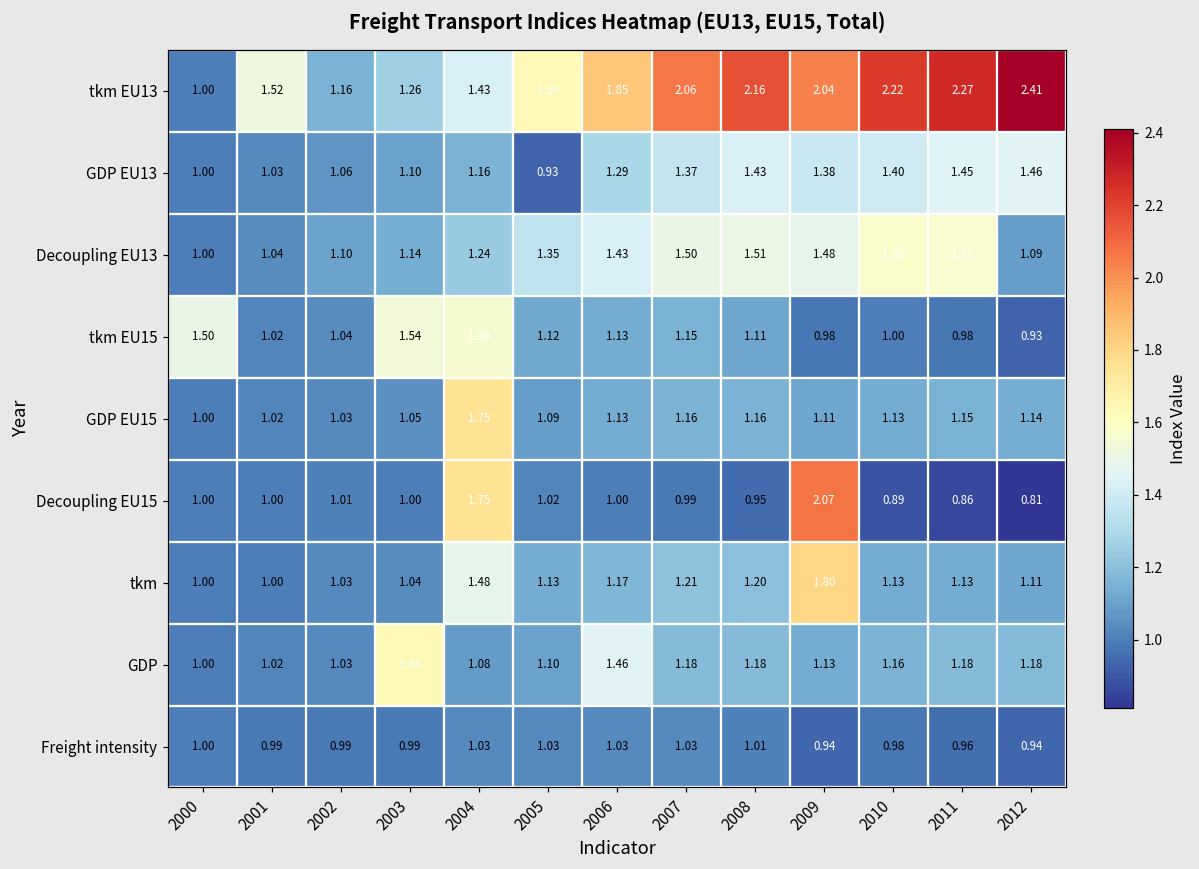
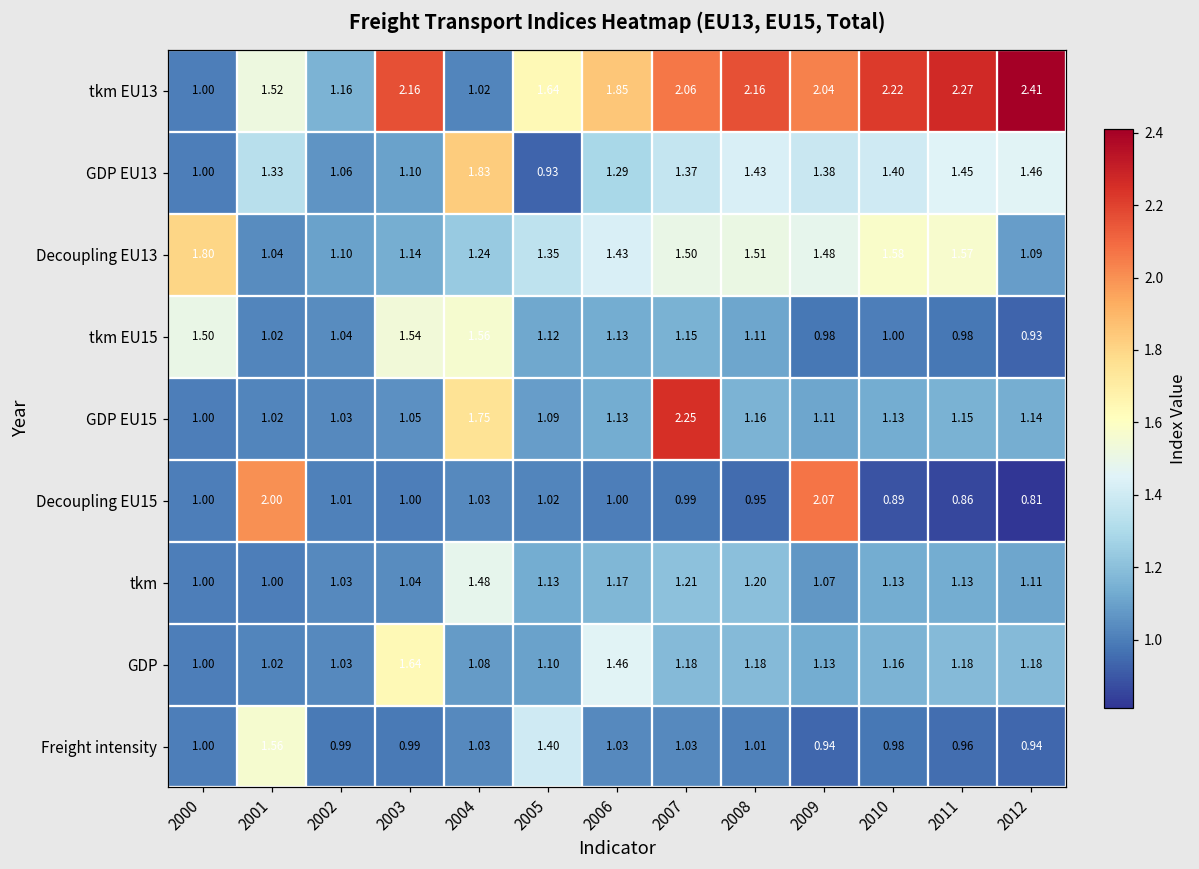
  {
    "tkm EU13": {
      "2000": 1.00,
      "2001": 1.52,
      "2002": 1.16,
-     "2003": 1.26,
-     "2004": 1.43,
+     "2003": 2.16,
+     "2004": 1.02,
      "2005": 1.64,
      "2006": 1.85,
      "2007": 2.06,
      "2008": 2.16,
      "2009": 2.04,
      "2010": 2.22,
      "2011": 2.27,
      "2012": 2.41
    },
    "GDP EU13": {
      "2000": 1.00,
-     "2001": 1.03,
+     "2001": 1.33,
      "2002": 1.06,
      "2003": 1.10,
-     "2004": 1.16,
+     "2004": 1.83,
      "2005": 0.93,
      "2006": 1.29,
      "2007": 1.37,
      "2008": 1.43,
      "2009": 1.38,
      "2010": 1.40,
      "2011": 1.45,
      "2012": 1.46
    },
    "Decoupling EU13": {
-     "2000": 1.00,
+     "2000": 1.80,
      "2001": 1.04,
      "2002": 1.10,
      "2003": 1.14,
      "2004": 1.24,
      "2005": 1.35,
      "2006": 1.43,
      "2007": 1.50,
      "2008": 1.51,
      "2009": 1.48,
      "2010": 1.58,
      "2011": 1.57,
      "2012": 1.09
    },
    "tkm EU15": {
      "2000": 1.50,
      "2001": 1.02,
      "2002": 1.04,
      "2003": 1.54,
      "2004": 1.56,
      "2005": 1.12,
      "2006": 1.13,
      "2007": 1.15,
      "2008": 1.11,
      "2009": 0.98,
      "2010": 1.00,
      "2011": 0.98,
      "2012": 0.93
    },
    "GDP EU15": {
      "2000": 1.00,
      "2001": 1.02,
      "2002": 1.03,
      "2003": 1.05,
      "2004": 1.75,
      "2005": 1.09,
      "2006": 1.13,
-     "2007": 1.16,
+     "2007": 2.25,
      "2008": 1.16,
      "2009": 1.11,
      "2010": 1.13,
      "2011": 1.15,
      "2012": 1.14
    },
    "Decoupling EU15": {
      "2000": 1.00,
-     "2001": 1.00,
+     "2001": 2.00,
      "2002": 1.01,
      "2003": 1.00,
-     "2004": 1.75,
+     "2004": 1.03,
      "2005": 1.02,
      "2006": 1.00,
      "2007": 0.99,
      "2008": 0.95,
      "2009": 2.07,
      "2010": 0.89,
      "2011": 0.86,
      "2012": 0.81
    },
    "tkm": {
      "2000": 1.00,
      "2001": 1.00,
      "2002": 1.03,
      "2003": 1.04,
      "2004": 1.48,
      "2005": 1.13,
      "2006": 1.17,
      "2007": 1.21,
      "2008": 1.20,
-     "2009": 1.80,
+     "2009": 1.07,
      "2010": 1.13,
      "2011": 1.13,
      "2012": 1.11
    },
    "GDP": {
      "2000": 1.00,
      "2001": 1.02,
      "2002": 1.03,
      "2003": 1.64,
      "2004": 1.08,
      "2005": 1.10,
      "2006": 1.46,
      "2007": 1.18,
      "2008": 1.18,
      "2009": 1.13,
      "2010": 1.16,
      "2011": 1.18,
      "2012": 1.18
    },
    "Freight intensity": {
      "2000": 1.00,
-     "2001": 0.99,
+     "2001": 1.56,
      "2002": 0.99,
      "2003": 0.99,
      "2004": 1.03,
-     "2005": 1.03,
+     "2005": 1.40,
      "2006": 1.03,
      "2007": 1.03,
      "2008": 1.01,
      "2009": 0.94,
      "2010": 0.98,
      "2011": 0.96,
      "2012": 0.94
    }
  }
